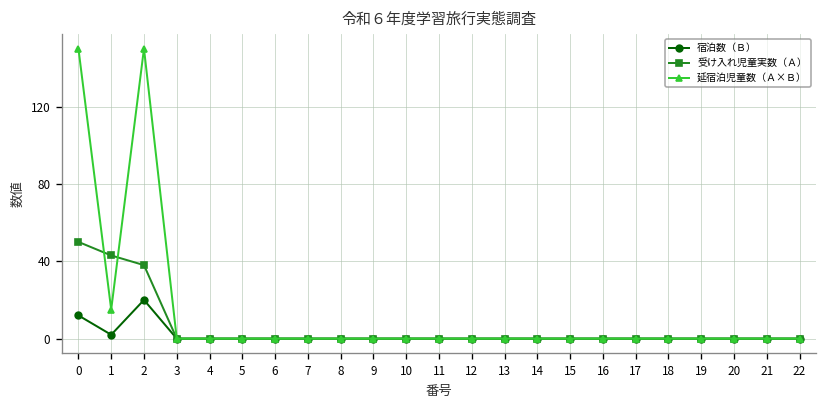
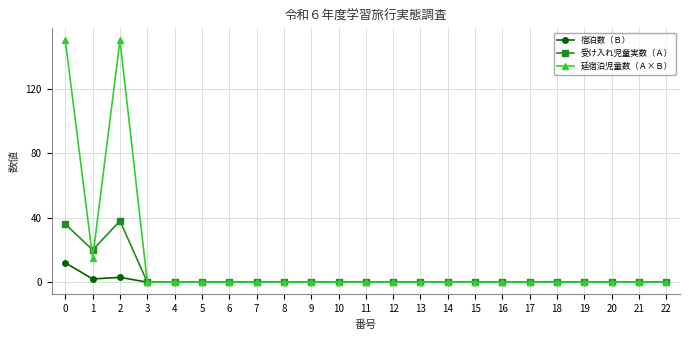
  {
    "宿泊数（Ｂ）": {
      "0": 12,
      "1": 2,
-     "2": 20
+     "2": 3
    },
    "受け入れ児童実数（Ａ）": {
-     "0": 50,
-     "1": 43,
+     "0": 36,
+     "1": 20,
      "2": 38
    },
    "延宿泊児童数（Ａ×Ｂ）": {
      "0": 150,
      "1": 15,
      "2": 150
    }
  }
